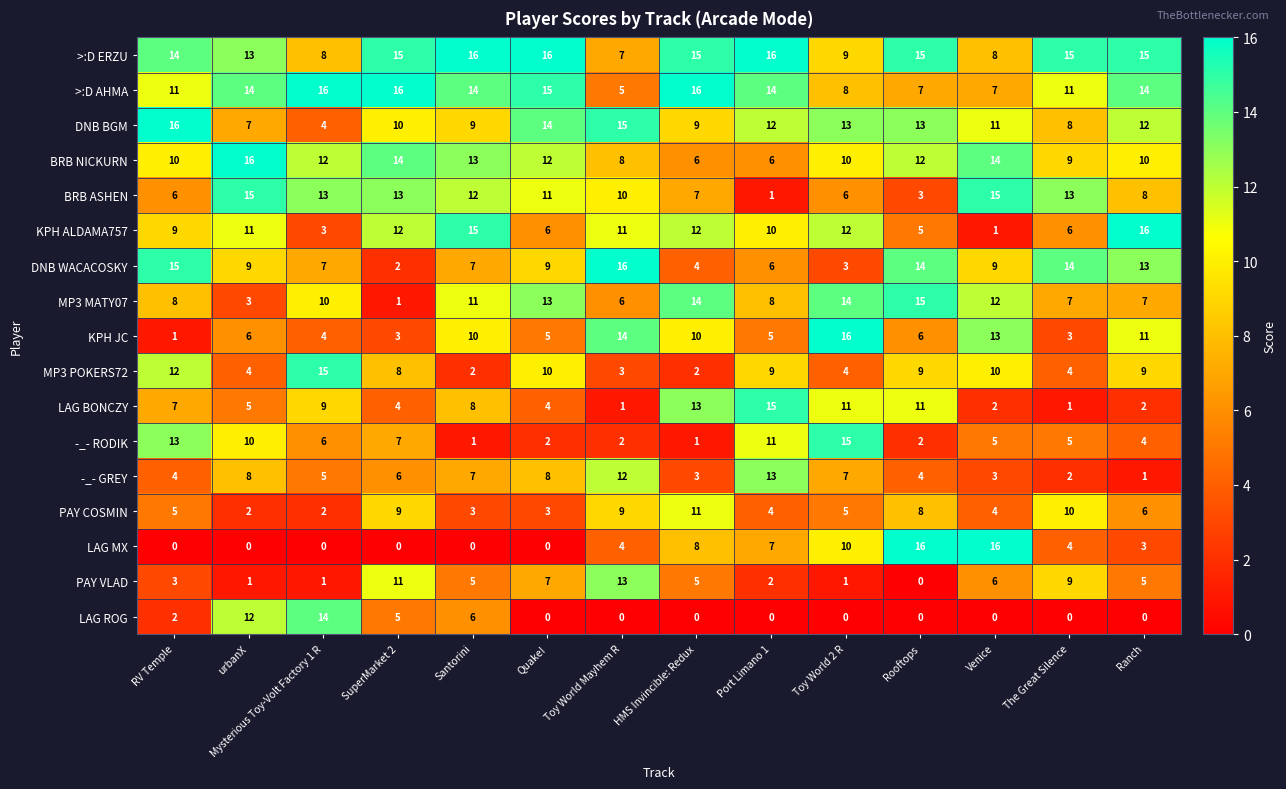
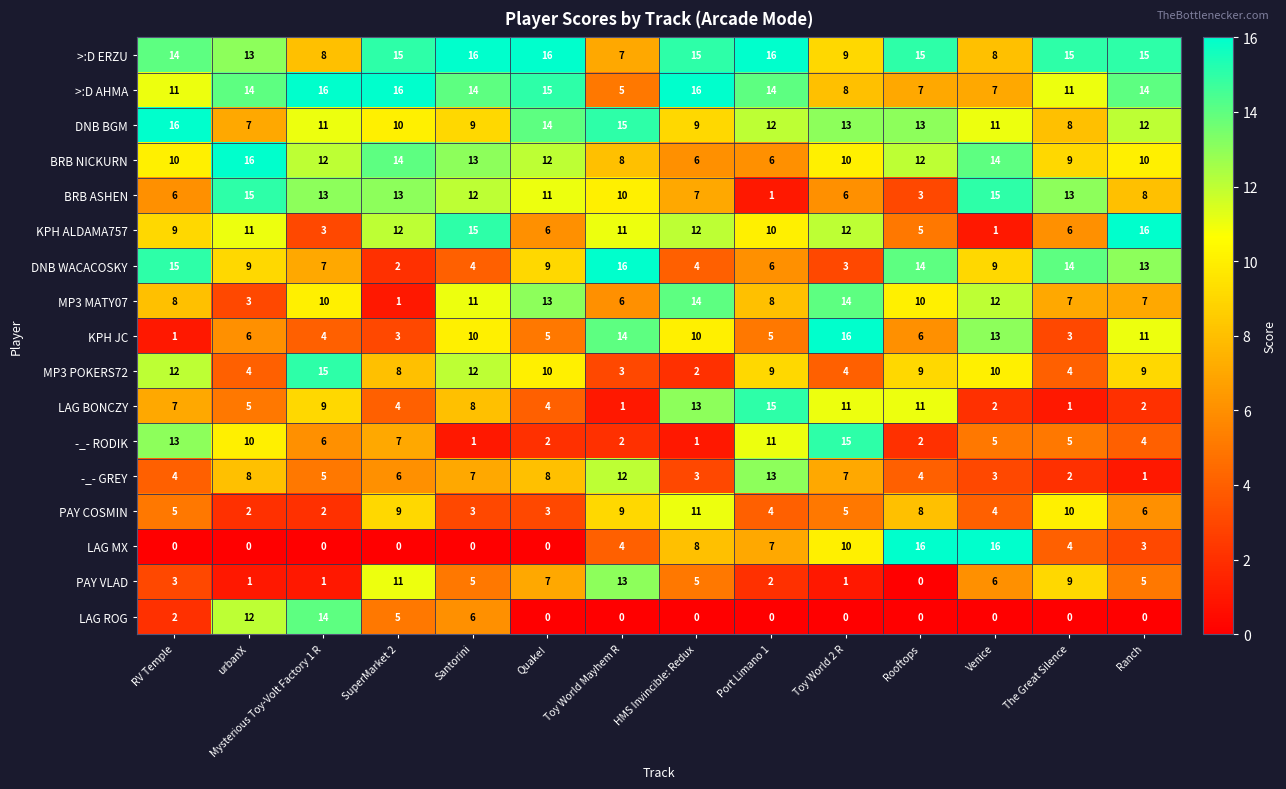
  {
    "DNB BGM": {
      "RV Temple": 16,
      "urbanX": 7,
-     "Mysterious Toy-Volt Factory 1 R": 4,
+     "Mysterious Toy-Volt Factory 1 R": 11,
      "SuperMarket 2": 10,
      "Santorini": 9,
      "Quake!": 14,
      "Toy World Mayhem R": 15,
      "HMS Invincible: Redux": 9,
      "Port Limano 1": 12,
      "Toy World 2 R": 13,
      "Rooftops": 13,
      "Venice": 11,
      "The Great Silence": 8,
      "Ranch": 12
    },
    "DNB WACACOSKY": {
      "RV Temple": 15,
      "urbanX": 9,
      "Mysterious Toy-Volt Factory 1 R": 7,
      "SuperMarket 2": 2,
-     "Santorini": 7,
+     "Santorini": 4,
      "Quake!": 9,
      "Toy World Mayhem R": 16,
      "HMS Invincible: Redux": 4,
      "Port Limano 1": 6,
      "Toy World 2 R": 3,
      "Rooftops": 14,
      "Venice": 9,
      "The Great Silence": 14,
      "Ranch": 13
    },
    "MP3 MATY07": {
      "RV Temple": 8,
      "urbanX": 3,
      "Mysterious Toy-Volt Factory 1 R": 10,
      "SuperMarket 2": 1,
      "Santorini": 11,
      "Quake!": 13,
      "Toy World Mayhem R": 6,
      "HMS Invincible: Redux": 14,
      "Port Limano 1": 8,
      "Toy World 2 R": 14,
-     "Rooftops": 15,
+     "Rooftops": 10,
      "Venice": 12,
      "The Great Silence": 7,
      "Ranch": 7
    },
    "MP3 POKERS72": {
      "RV Temple": 12,
      "urbanX": 4,
      "Mysterious Toy-Volt Factory 1 R": 15,
      "SuperMarket 2": 8,
-     "Santorini": 2,
+     "Santorini": 12,
      "Quake!": 10,
      "Toy World Mayhem R": 3,
      "HMS Invincible: Redux": 2,
      "Port Limano 1": 9,
      "Toy World 2 R": 4,
      "Rooftops": 9,
      "Venice": 10,
      "The Great Silence": 4,
      "Ranch": 9
    }
  }
